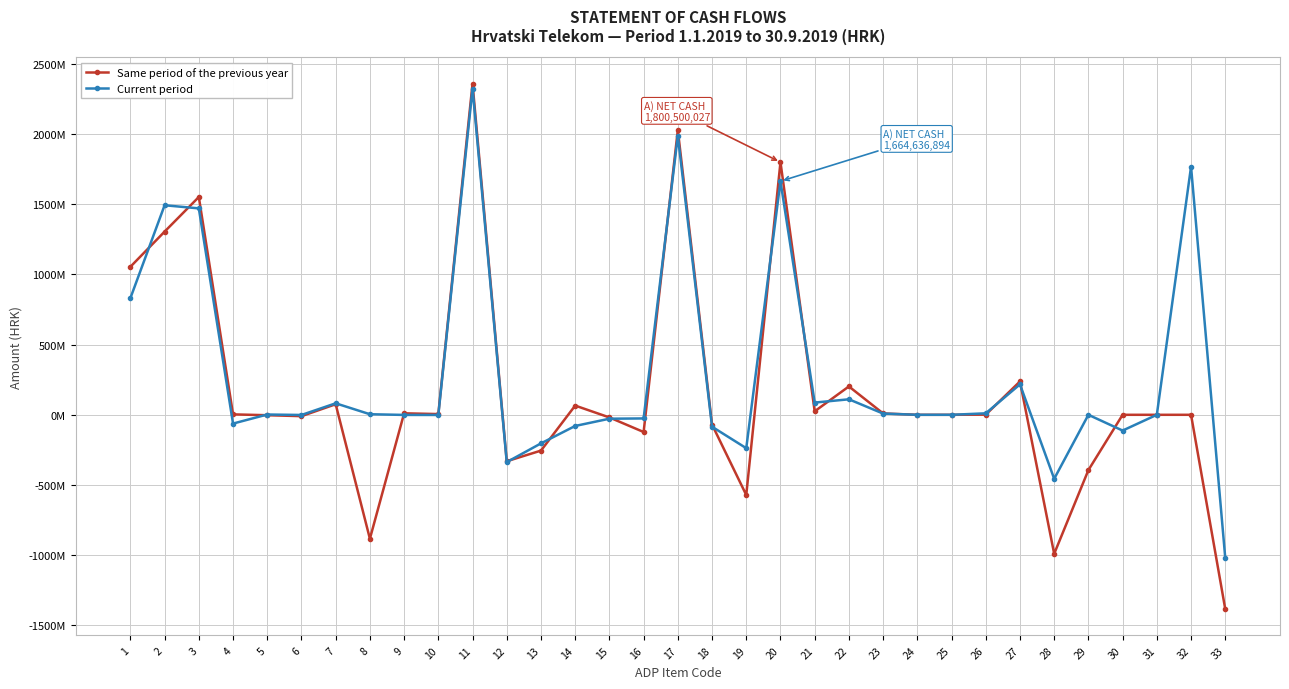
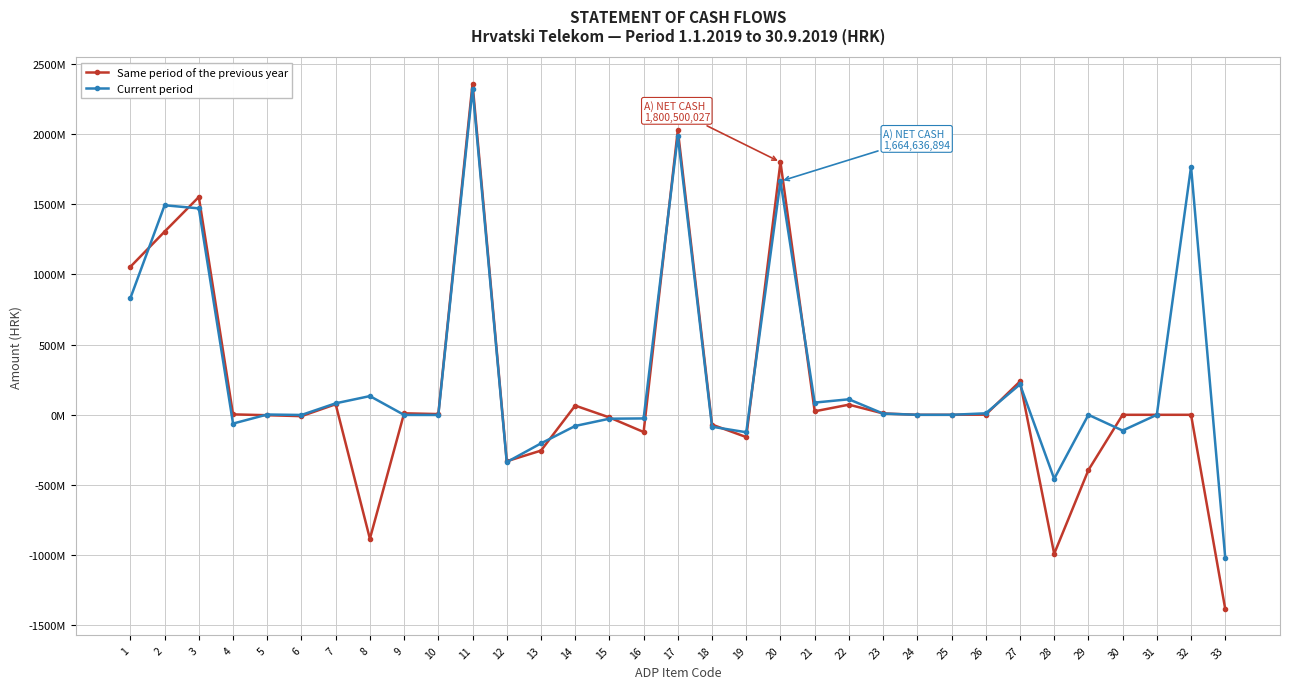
  {
    "Same period of the previous year": {
      "1": 1050000000,
      "2": 1310000000,
      "3": 1550000000,
      "4": 0,
      "8": -880000000,
      "11": 2360000000,
      "13": -260000000,
      "14": 70000000,
      "16": -120000000,
-     "19": -570000000,
+     "19": -160000000,
      "21": 20000000,
-     "22": 200000000,
+     "22": 70000000,
      "27": 240000000,
      "28": -990000000,
      "29": -390000000,
      "30": 0,
      "32": 0,
      "33": -1380000000
    },
    "Current period": {
      "1": 830000000,
      "2": 1490000000,
      "3": 1470000000,
      "4": -60000000,
-     "8": 0,
+     "8": 130000000,
      "11": 2320000000,
      "13": -200000000,
      "14": -80000000,
      "16": -30000000,
-     "19": -240000000,
+     "19": -120000000,
      "21": 90000000,
      "22": 110000000,
      "27": 220000000,
      "28": -460000000,
      "29": 0,
      "30": -110000000,
      "32": 1770000000,
      "33": -1020000000
    }
  }
